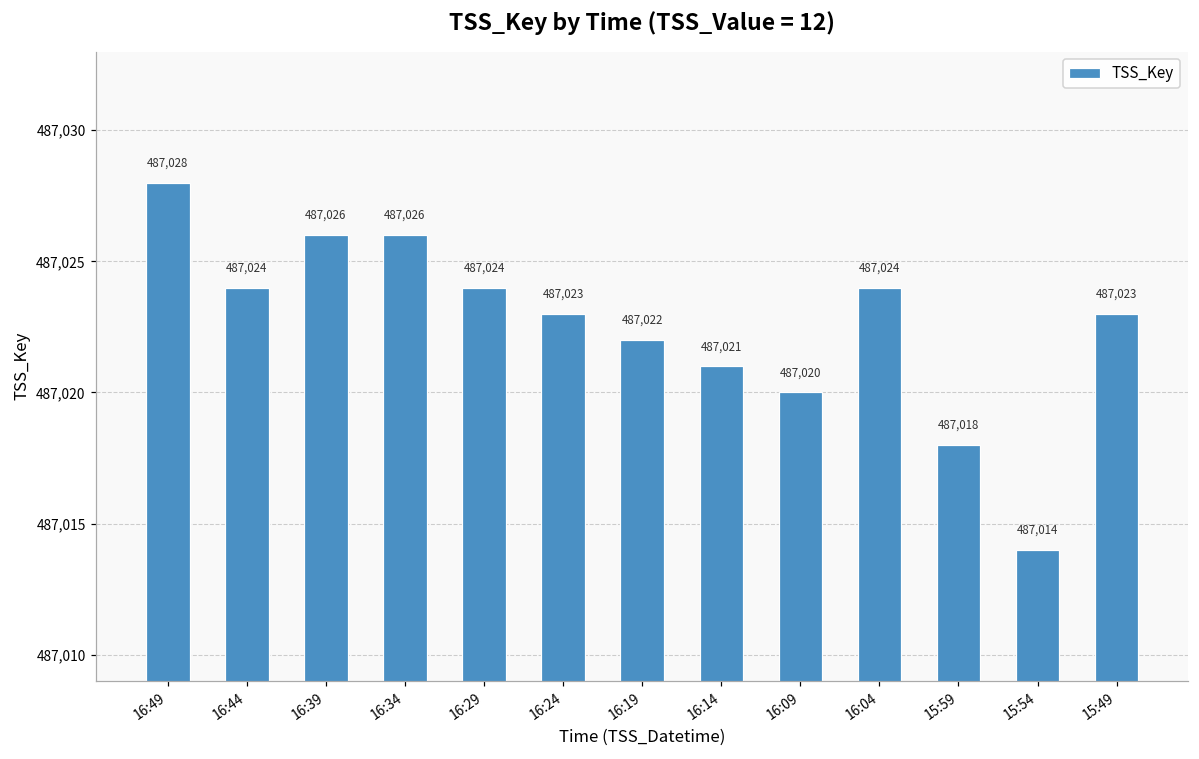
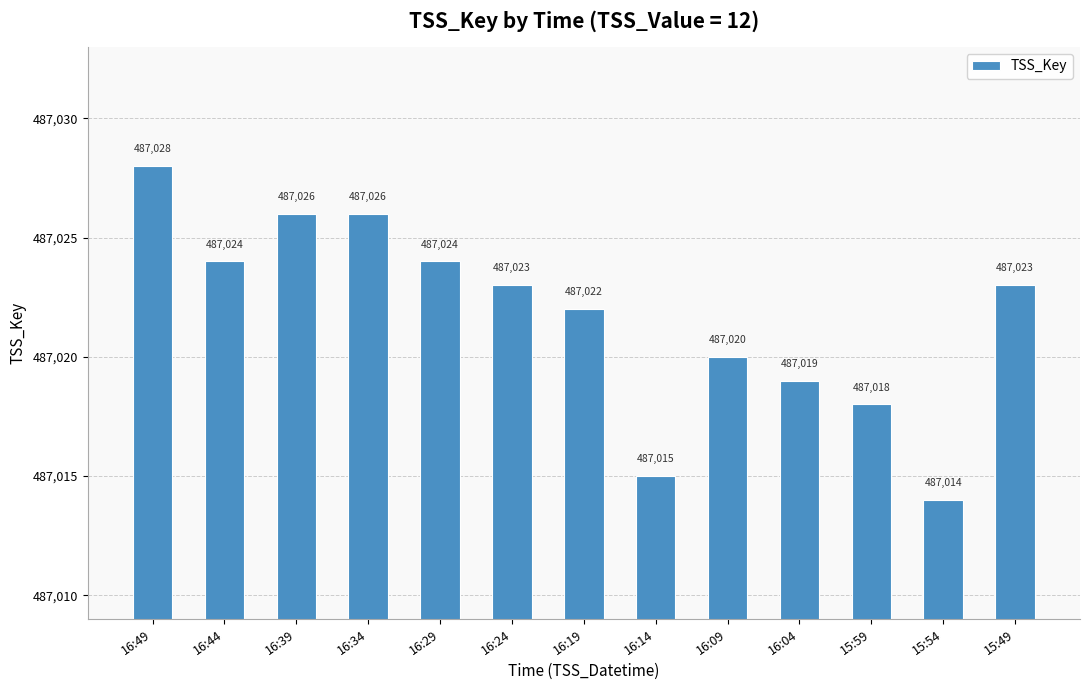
  {
    "16:49": "487,028",
    "16:44": "487,024",
    "16:39": "487,026",
    "16:34": "487,026",
    "16:29": "487,024",
    "16:24": "487,023",
    "16:19": "487,022",
-   "16:14": "487,021",
+   "16:14": "487,015",
    "16:09": "487,020",
-   "16:04": "487,024",
+   "16:04": "487,019",
    "15:59": "487,018",
    "15:54": "487,014",
    "15:49": "487,023"
  }
